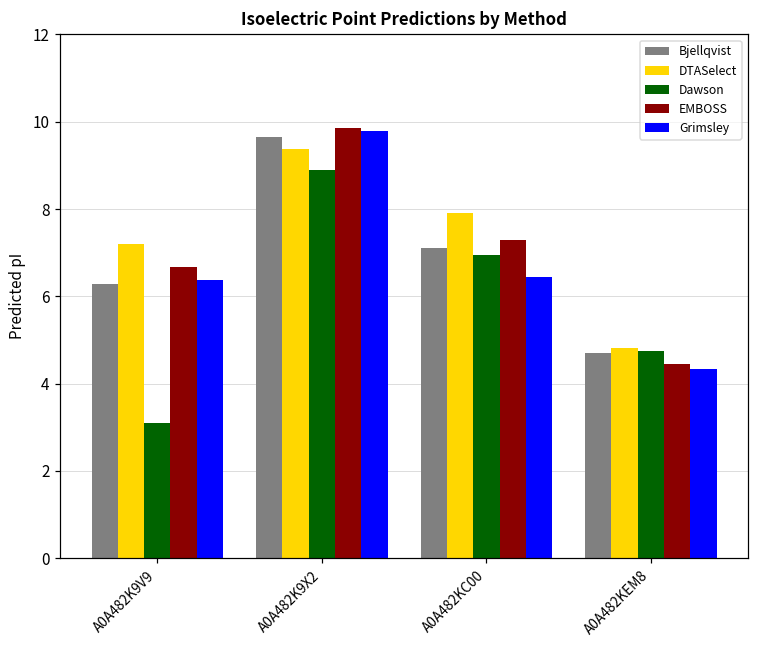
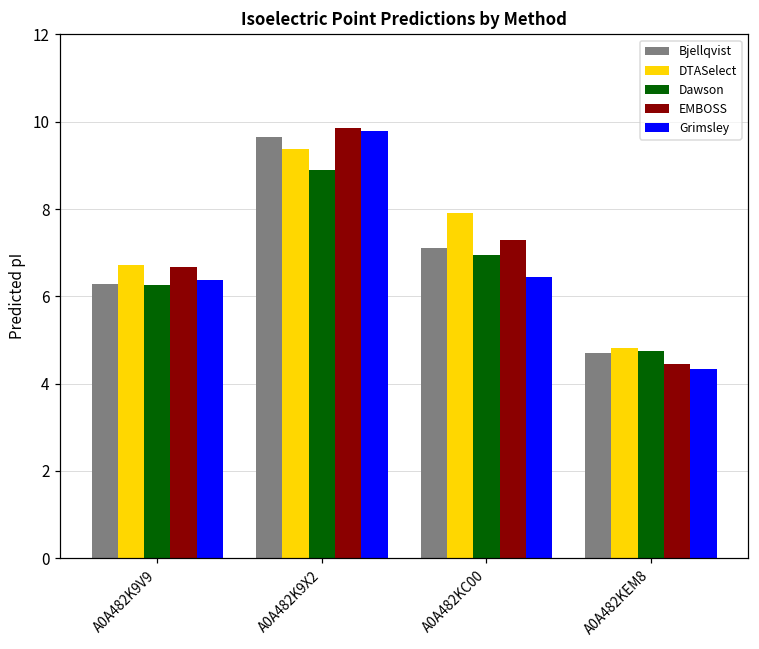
  {
    "Bjellqvist": {
      "A0A482K9V9": 6.3,
      "A0A482K9X2": 9.6,
      "A0A482KC00": 7.1,
      "A0A482KEM8": 4.7
    },
    "DTASelect": {
-     "A0A482K9V9": 7.2,
+     "A0A482K9V9": 6.7,
      "A0A482K9X2": 9.4,
      "A0A482KC00": 7.9,
      "A0A482KEM8": 4.8
    },
    "Dawson": {
-     "A0A482K9V9": 3.1,
+     "A0A482K9V9": 6.3,
      "A0A482K9X2": 8.9,
      "A0A482KC00": 6.9,
      "A0A482KEM8": 4.8
    },
    "EMBOSS": {
      "A0A482K9V9": 6.7,
      "A0A482K9X2": 9.9,
      "A0A482KC00": 7.3,
      "A0A482KEM8": 4.4
    },
    "Grimsley": {
      "A0A482K9V9": 6.4,
      "A0A482K9X2": 9.8,
      "A0A482KC00": 6.5,
      "A0A482KEM8": 4.3
    }
  }
